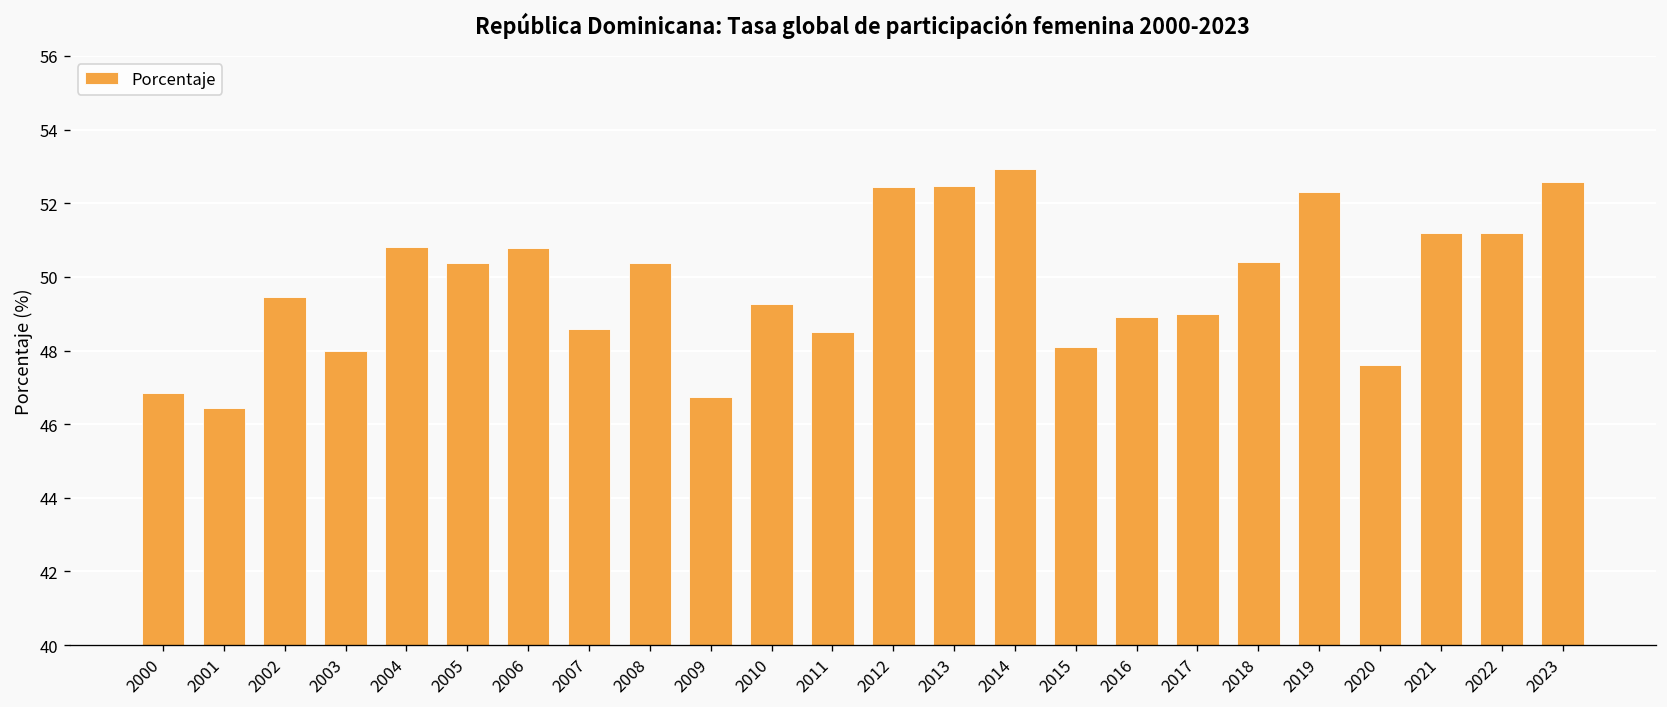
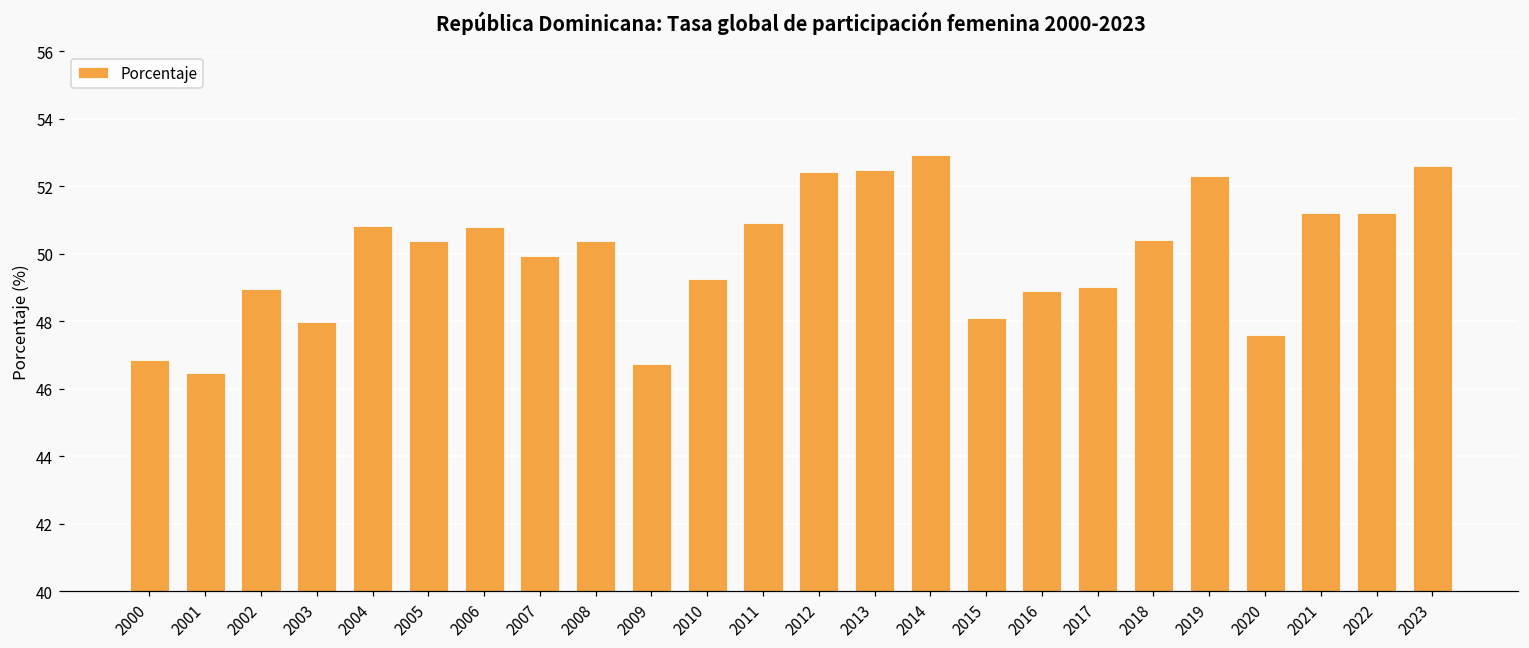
  {
    "2000": 46.9,
    "2001": 46.5,
-   "2002": 49.5,
+   "2002": 48.9,
    "2003": 48.0,
    "2004": 50.8,
    "2005": 50.4,
    "2006": 50.8,
-   "2007": 48.6,
+   "2007": 49.9,
    "2008": 50.4,
    "2009": 46.7,
    "2010": 49.3,
-   "2011": 48.5,
+   "2011": 50.9,
    "2012": 52.4,
    "2013": 52.5,
    "2014": 52.9,
    "2015": 48.1,
    "2016": 48.9,
    "2017": 49.0,
    "2018": 50.4,
    "2019": 52.3,
    "2020": 47.6,
    "2021": 51.2,
    "2022": 51.2,
    "2023": 52.6
  }
